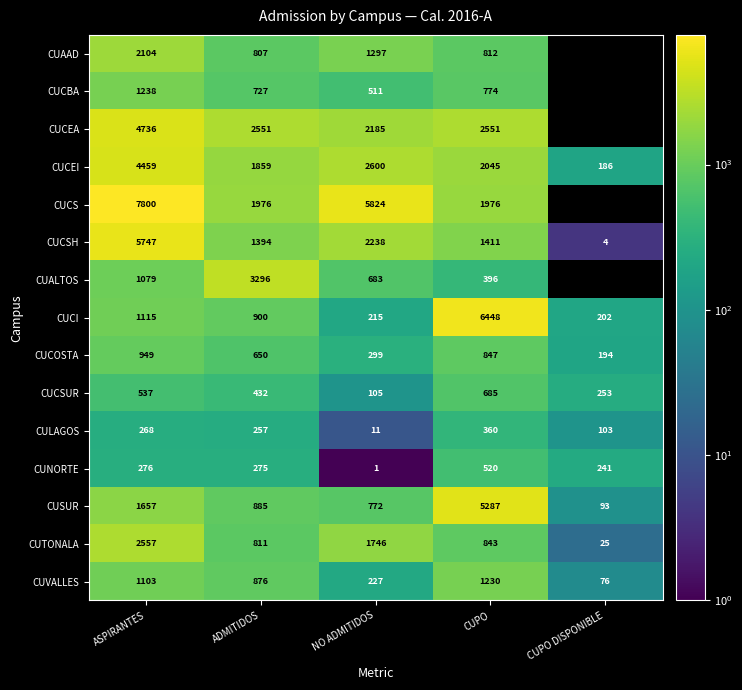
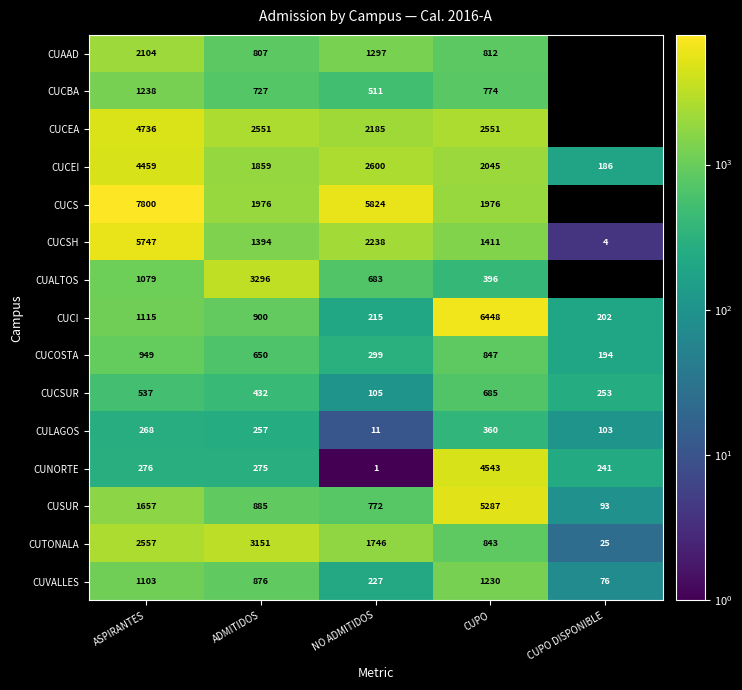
  {
    "CUAAD": {
      "ASPIRANTES": 2104,
      "ADMITIDOS": 807,
      "NO ADMITIDOS": 1297,
      "CUPO": 812
    },
    "CUCBA": {
      "ASPIRANTES": 1238,
      "ADMITIDOS": 727,
      "NO ADMITIDOS": 511,
      "CUPO": 774
    },
    "CUCEA": {
      "ASPIRANTES": 4736,
      "ADMITIDOS": 2551,
      "NO ADMITIDOS": 2185,
      "CUPO": 2551
    },
    "CUCEI": {
      "ASPIRANTES": 4459,
      "ADMITIDOS": 1859,
      "NO ADMITIDOS": 2600,
      "CUPO": 2045,
      "CUPO DISPONIBLE": 186
    },
    "CUCS": {
      "ASPIRANTES": 7800,
      "ADMITIDOS": 1976,
      "NO ADMITIDOS": 5824,
      "CUPO": 1976
    },
    "CUCSH": {
      "ASPIRANTES": 5747,
      "ADMITIDOS": 1394,
      "NO ADMITIDOS": 2238,
      "CUPO": 1411,
      "CUPO DISPONIBLE": 4
    },
    "CUALTOS": {
      "ASPIRANTES": 1079,
      "ADMITIDOS": 3296,
      "NO ADMITIDOS": 683,
      "CUPO": 396
    },
    "CUCI": {
      "ASPIRANTES": 1115,
      "ADMITIDOS": 900,
      "NO ADMITIDOS": 215,
      "CUPO": 6448,
      "CUPO DISPONIBLE": 202
    },
    "CUCOSTA": {
      "ASPIRANTES": 949,
      "ADMITIDOS": 650,
      "NO ADMITIDOS": 299,
      "CUPO": 847,
      "CUPO DISPONIBLE": 194
    },
    "CUCSUR": {
      "ASPIRANTES": 537,
      "ADMITIDOS": 432,
      "NO ADMITIDOS": 105,
      "CUPO": 685,
      "CUPO DISPONIBLE": 253
    },
    "CULAGOS": {
      "ASPIRANTES": 268,
      "ADMITIDOS": 257,
      "NO ADMITIDOS": 11,
      "CUPO": 360,
      "CUPO DISPONIBLE": 103
    },
    "CUNORTE": {
      "ASPIRANTES": 276,
      "ADMITIDOS": 275,
      "NO ADMITIDOS": 1,
-     "CUPO": 520,
+     "CUPO": 4543,
      "CUPO DISPONIBLE": 241
    },
    "CUSUR": {
      "ASPIRANTES": 1657,
      "ADMITIDOS": 885,
      "NO ADMITIDOS": 772,
      "CUPO": 5287,
      "CUPO DISPONIBLE": 93
    },
    "CUTONALA": {
      "ASPIRANTES": 2557,
-     "ADMITIDOS": 811,
+     "ADMITIDOS": 3151,
      "NO ADMITIDOS": 1746,
      "CUPO": 843,
      "CUPO DISPONIBLE": 25
    },
    "CUVALLES": {
      "ASPIRANTES": 1103,
      "ADMITIDOS": 876,
      "NO ADMITIDOS": 227,
      "CUPO": 1230,
      "CUPO DISPONIBLE": 76
    }
  }
